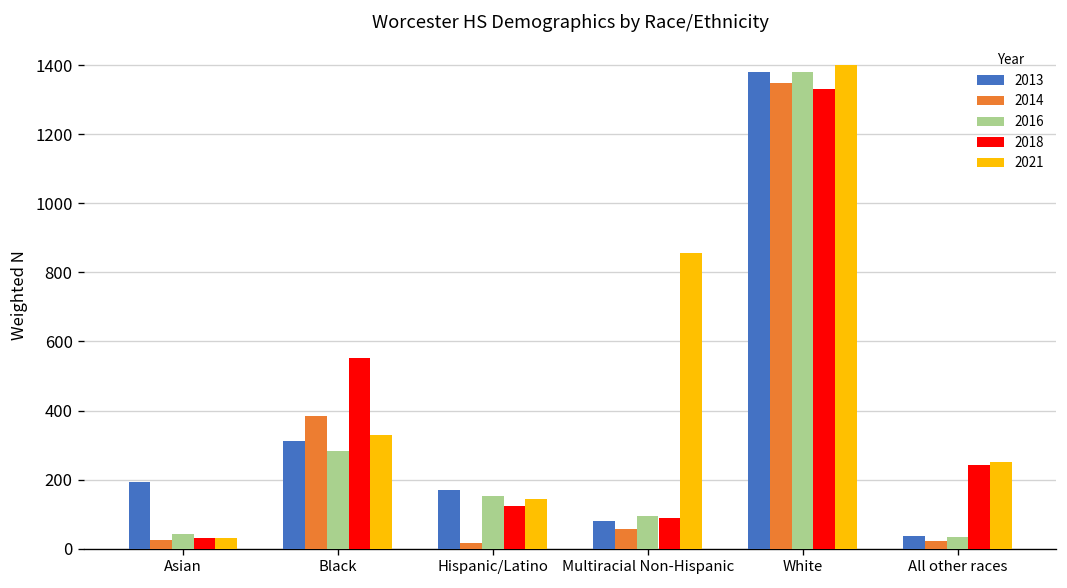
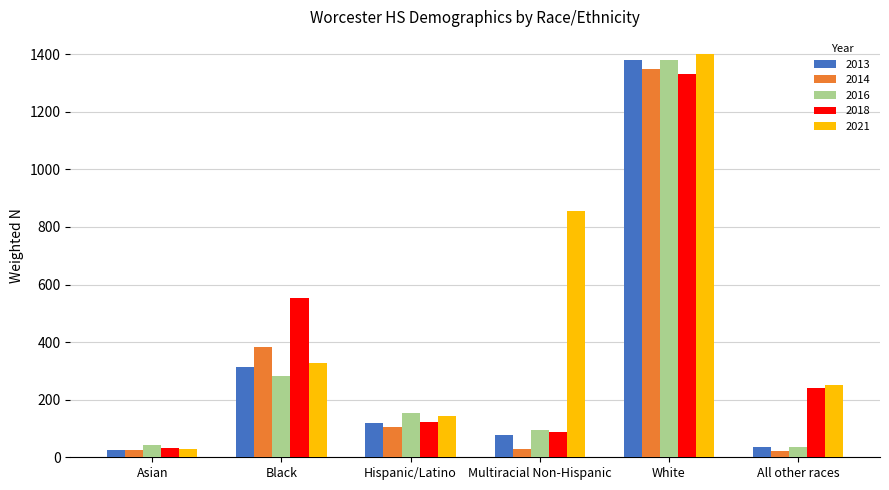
  {
    "2013": {
-     "Asian": 190,
+     "Asian": 30,
      "Black": 310,
-     "Hispanic/Latino": 170,
+     "Hispanic/Latino": 120,
      "Multiracial Non-Hispanic": 80,
      "White": 1380,
      "All other races": 40
    },
    "2014": {
      "Asian": 20,
      "Black": 380,
-     "Hispanic/Latino": 20,
-     "Multiracial Non-Hispanic": 60,
+     "Hispanic/Latino": 110,
+     "Multiracial Non-Hispanic": 30,
      "White": 1350,
      "All other races": 20
    },
    "2016": {
      "Asian": 40,
      "Black": 280,
      "Hispanic/Latino": 150,
      "Multiracial Non-Hispanic": 90,
      "White": 1380,
      "All other races": 30
    },
    "2018": {
      "Asian": 30,
      "Black": 550,
      "Hispanic/Latino": 120,
      "Multiracial Non-Hispanic": 90,
      "White": 1330,
      "All other races": 240
    },
    "2021": {
      "Asian": 30,
      "Black": 330,
      "Hispanic/Latino": 150,
      "Multiracial Non-Hispanic": 860,
      "White": 1400,
      "All other races": 250
    }
  }
